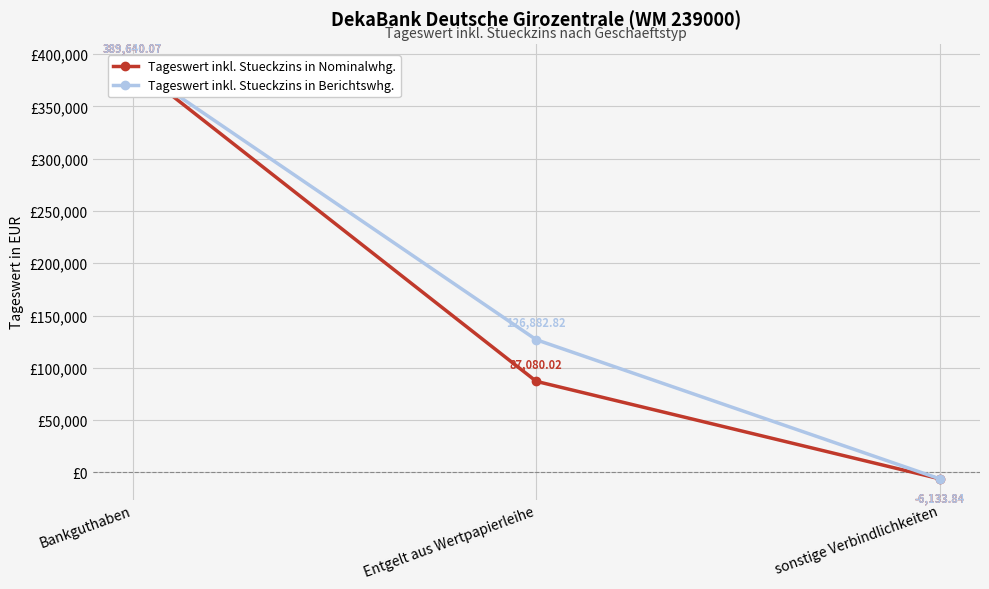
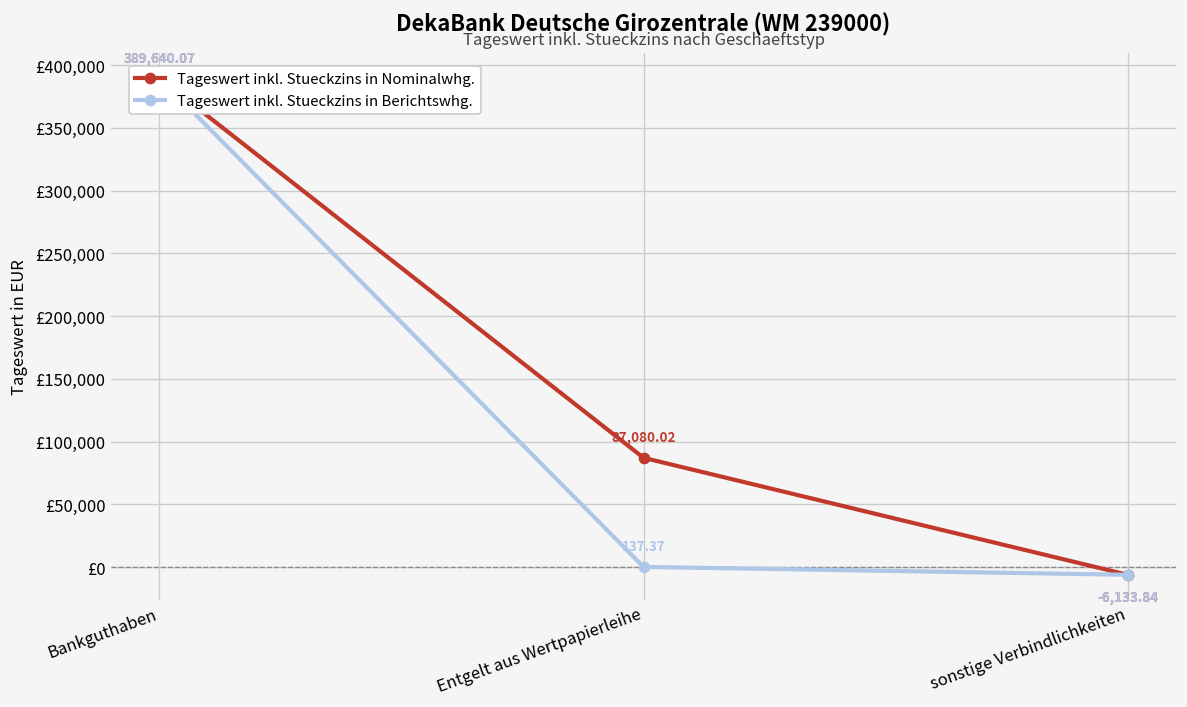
  {
    "Tageswert inkl. Stueckzins in Nominalwhg.": {
      "Entgelt aus Wertpapierleihe": "87,080.02"
    },
    "Tageswert inkl. Stueckzins in Berichtswhg.": {
-     "Entgelt aus Wertpapierleihe": "126,882.82"
+     "Entgelt aus Wertpapierleihe": "137.37"
    }
  }
